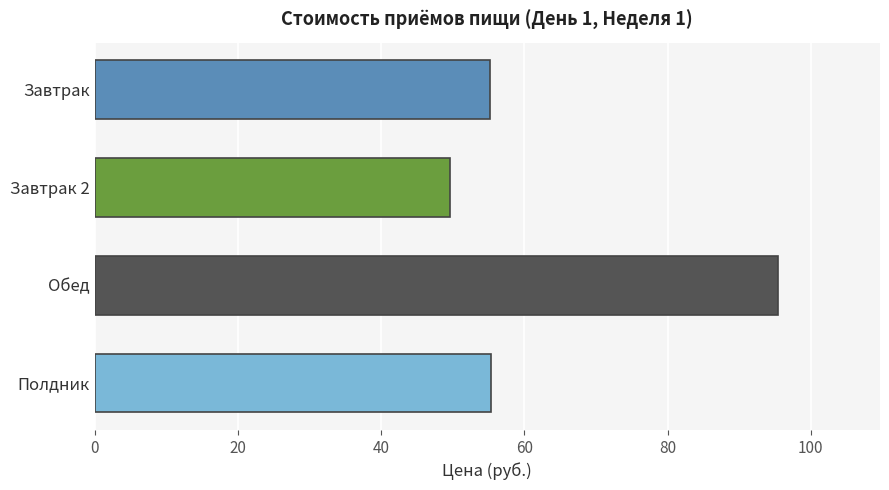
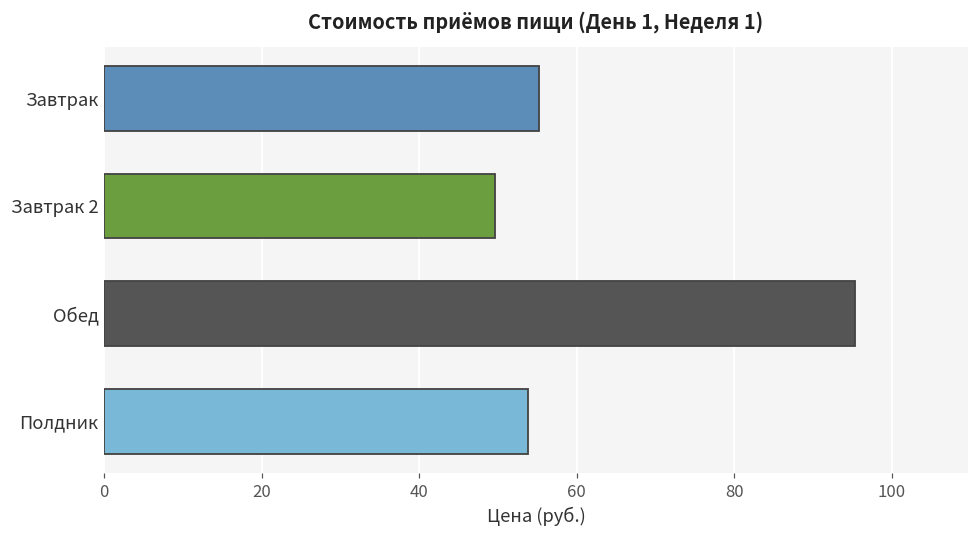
  {
    "Завтрак": 55,
    "Завтрак 2": 50,
    "Обед": 95,
-   "Полдник": 55
+   "Полдник": 54
  }
